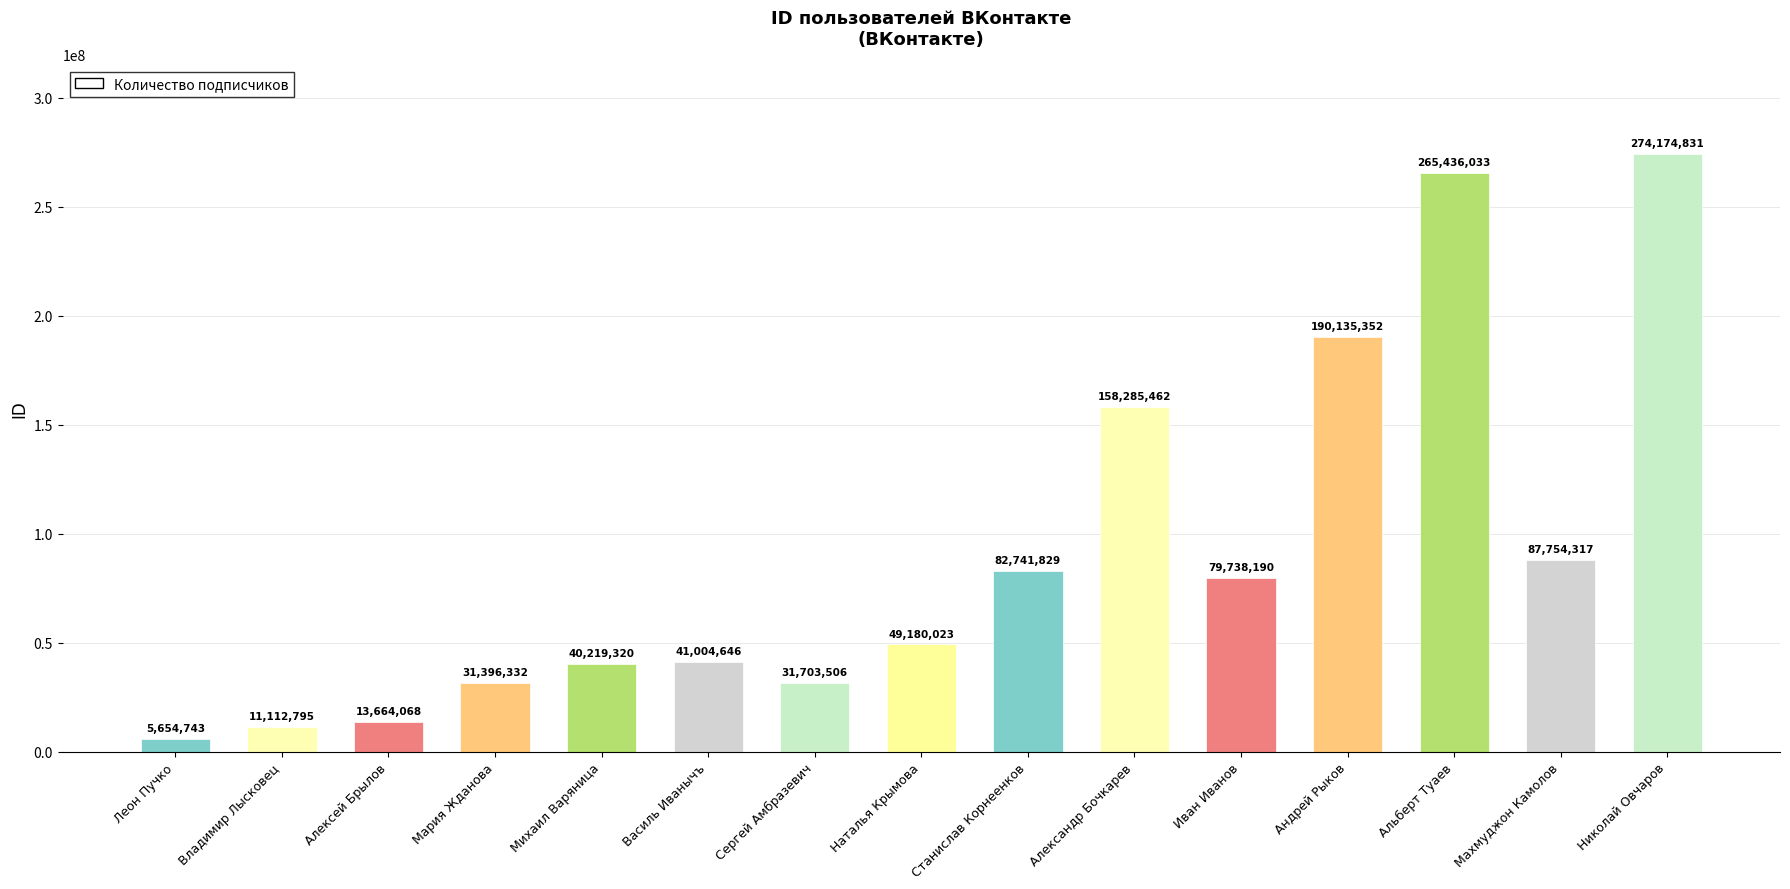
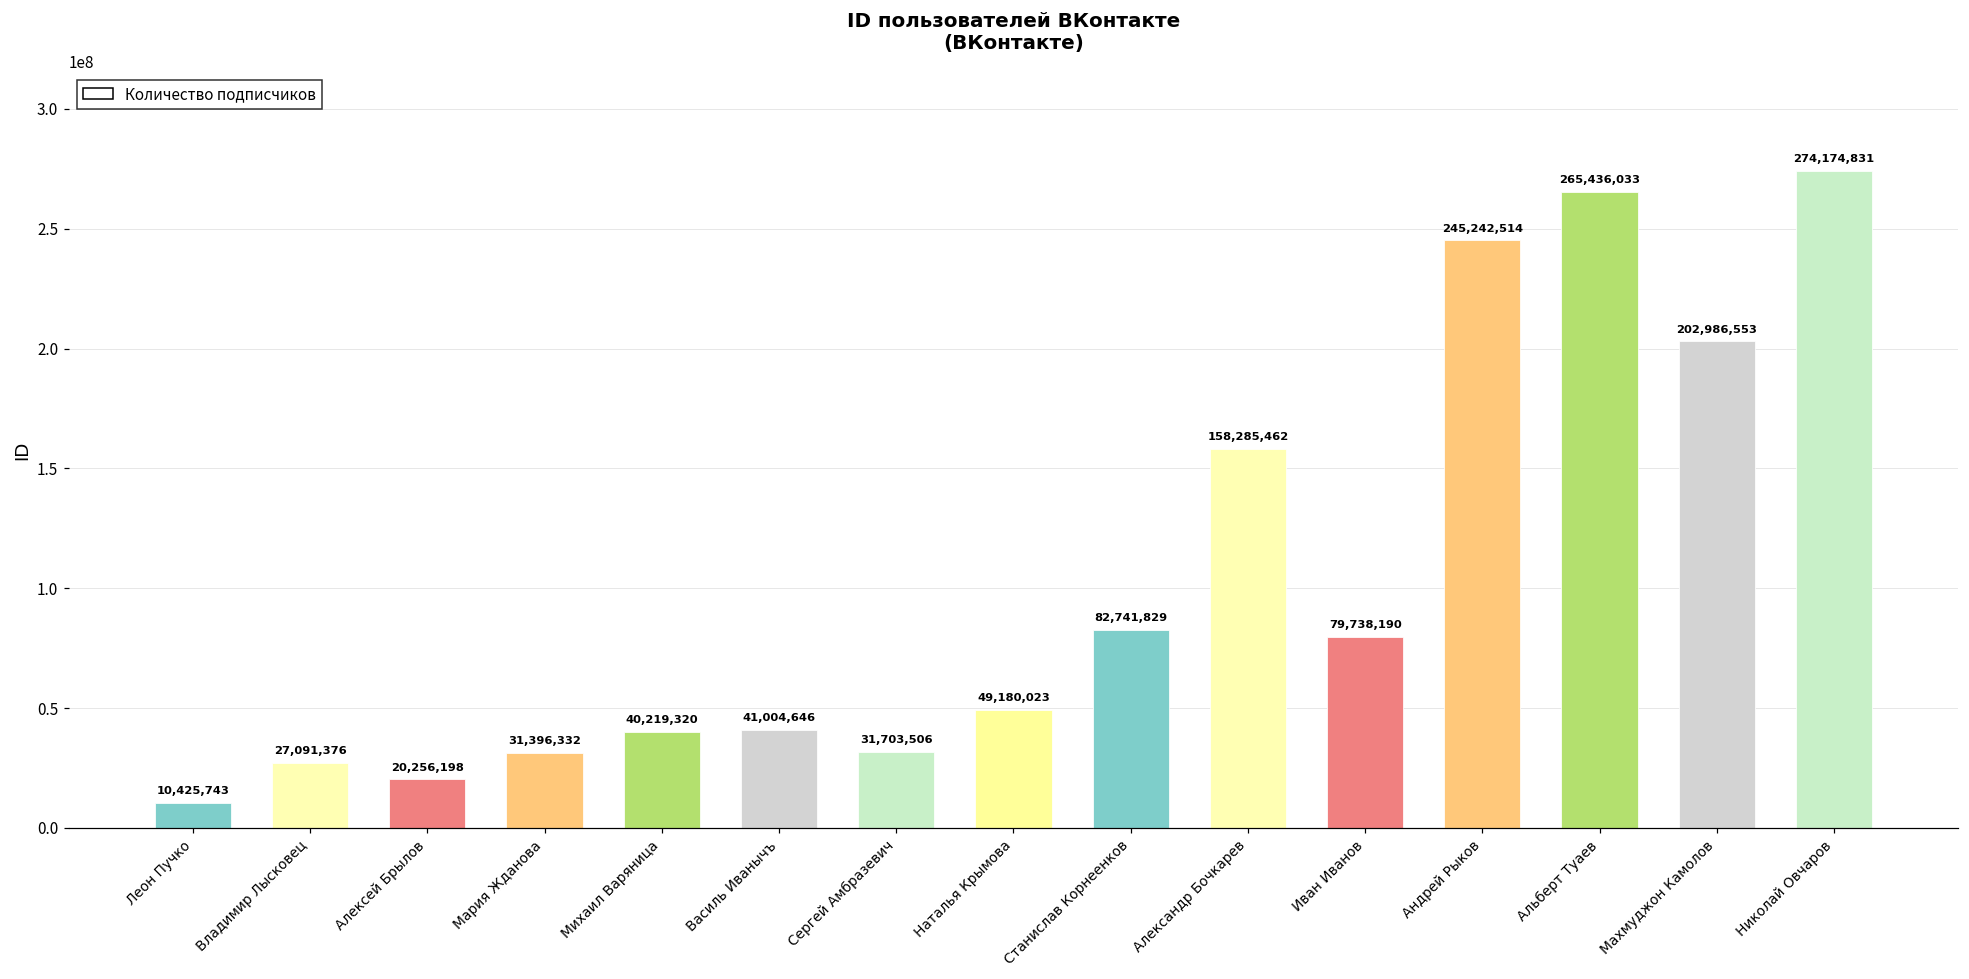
  {
-   "Леон Пучко": "5,654,743",
-   "Владимир Лысковец": "11,112,795",
-   "Алексей Брылов": "13,664,068",
+   "Леон Пучко": "10,425,743",
+   "Владимир Лысковец": "27,091,376",
+   "Алексей Брылов": "20,256,198",
    "Мария Жданова": "31,396,332",
    "Михаил Варяница": "40,219,320",
    "Василь Иванычъ": "41,004,646",
    "Сергей Амбразевич": "31,703,506",
    "Наталья Крымова": "49,180,023",
    "Станислав Корнеенков": "82,741,829",
    "Александр Бочкарев": "158,285,462",
    "Иван Иванов": "79,738,190",
-   "Андрей Рыков": "190,135,352",
+   "Андрей Рыков": "245,242,514",
    "Альберт Туаев": "265,436,033",
-   "Махмуджон Камолов": "87,754,317",
+   "Махмуджон Камолов": "202,986,553",
    "Николай Овчаров": "274,174,831"
  }
